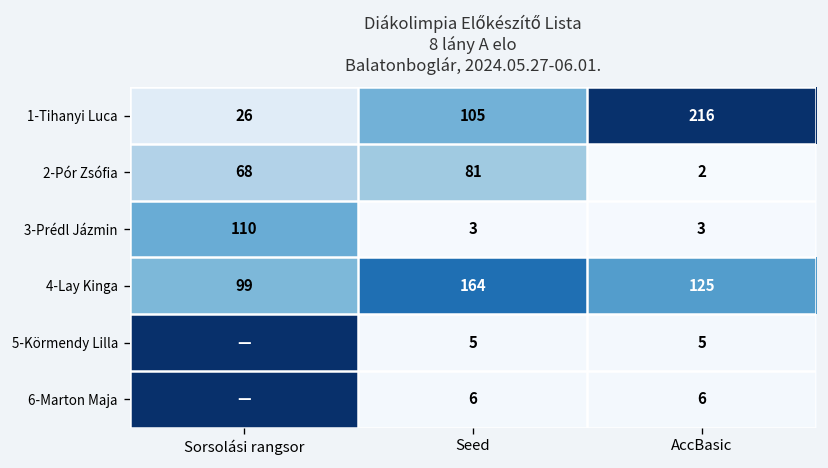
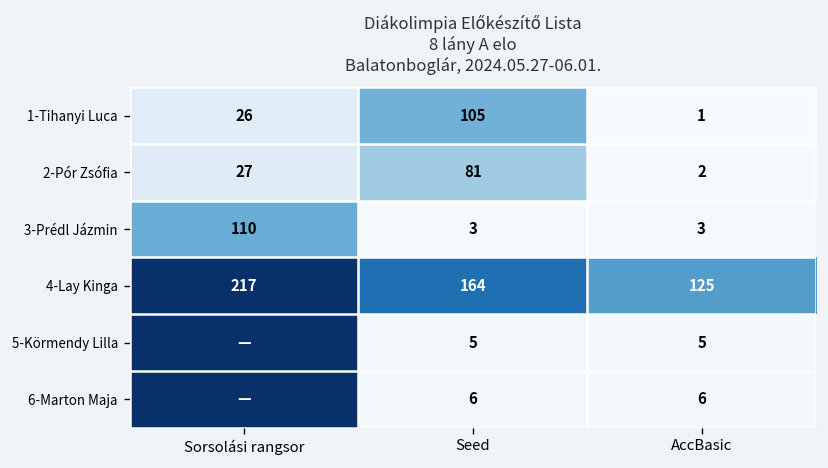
  {
    "1-Tihanyi Luca": {
      "Sorsolási rangsor": 26,
      "Seed": 105,
-     "AccBasic": 216
+     "AccBasic": 1
    },
    "2-Pór Zsófia": {
-     "Sorsolási rangsor": 68,
+     "Sorsolási rangsor": 27,
      "Seed": 81,
      "AccBasic": 2
    },
    "3-Prédl Jázmin": {
      "Sorsolási rangsor": 110,
      "Seed": 3,
      "AccBasic": 3
    },
    "4-Lay Kinga": {
-     "Sorsolási rangsor": 99,
+     "Sorsolási rangsor": 217,
      "Seed": 164,
      "AccBasic": 125
    },
    "5-Körmendy Lilla": {
      "Seed": 5,
      "AccBasic": 5
    },
    "6-Marton Maja": {
      "Seed": 6,
      "AccBasic": 6
    }
  }
